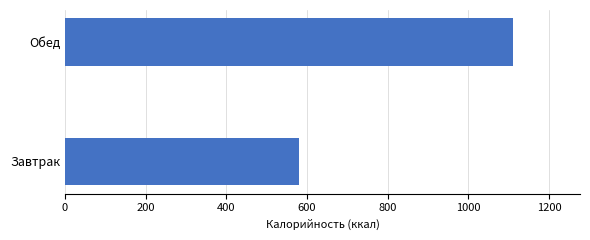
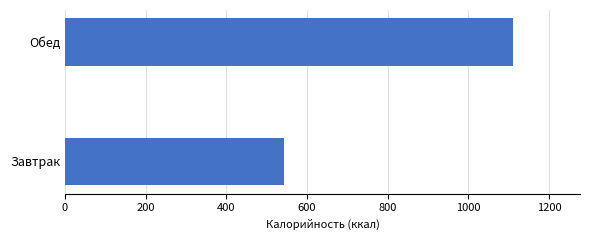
  {
    "Обед": 1110,
-   "Завтрак": 580
+   "Завтрак": 540
  }
